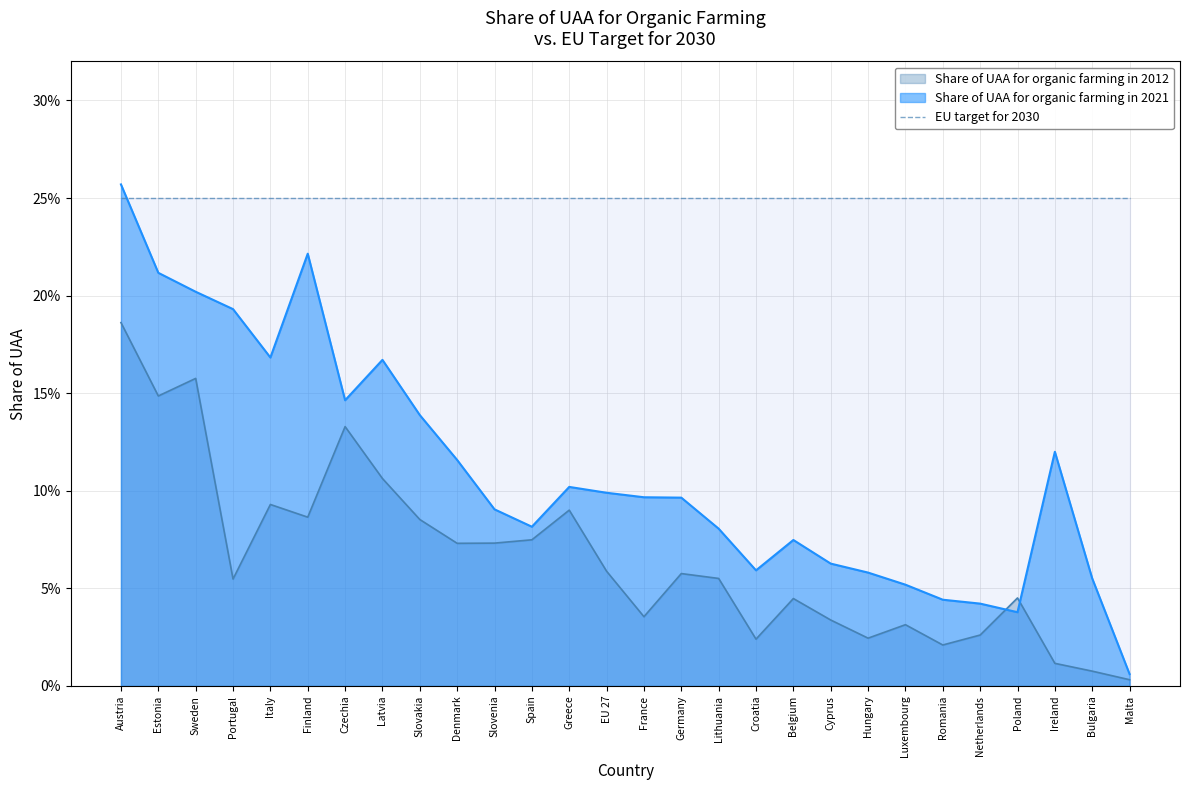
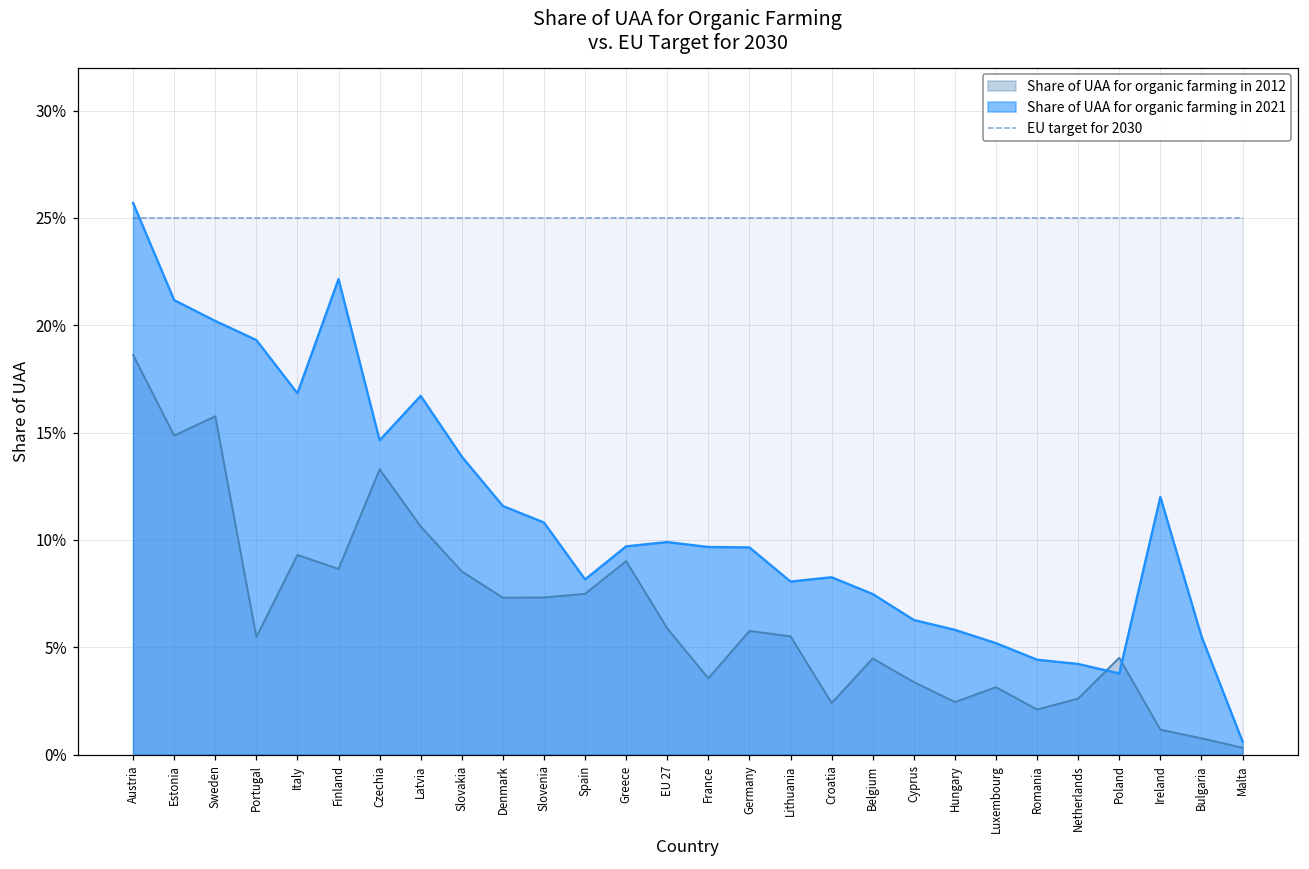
  {
    "Share of UAA for organic farming in 2021": {
      "Austria": "25.7%",
      "Estonia": "21.2%",
      "Sweden": "20.2%",
      "Portugal": "19.3%",
      "Italy": "16.8%",
      "Finland": "22.2%",
      "Czechia": "14.6%",
      "Latvia": "16.7%",
      "Slovakia": "13.9%",
      "Denmark": "11.6%",
-     "Slovenia": "9.0%",
+     "Slovenia": "10.8%",
      "Spain": "8.2%",
-     "Greece": "10.2%",
+     "Greece": "9.7%",
      "EU 27": "9.9%",
      "France": "9.7%",
      "Germany": "9.7%",
      "Lithuania": "8.1%",
-     "Croatia": "5.9%",
+     "Croatia": "8.3%",
      "Belgium": "7.5%",
      "Cyprus": "6.3%",
      "Hungary": "5.8%",
      "Luxembourg": "5.2%",
      "Romania": "4.4%",
      "Netherlands": "4.2%",
      "Poland": "3.8%",
      "Ireland": "12.0%",
      "Bulgaria": "5.5%",
      "Malta": "0.6%"
    }
  }
